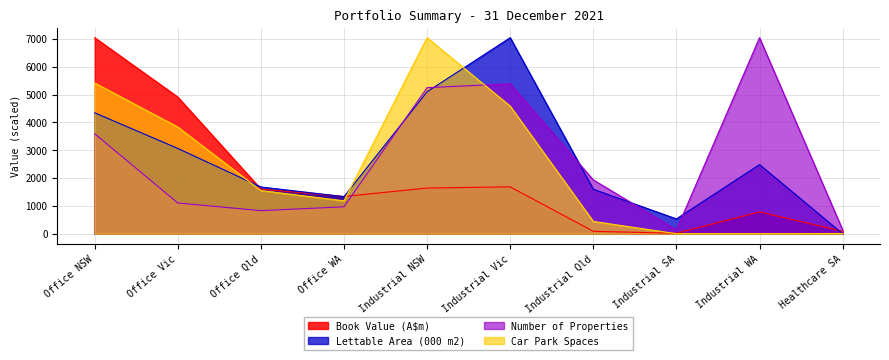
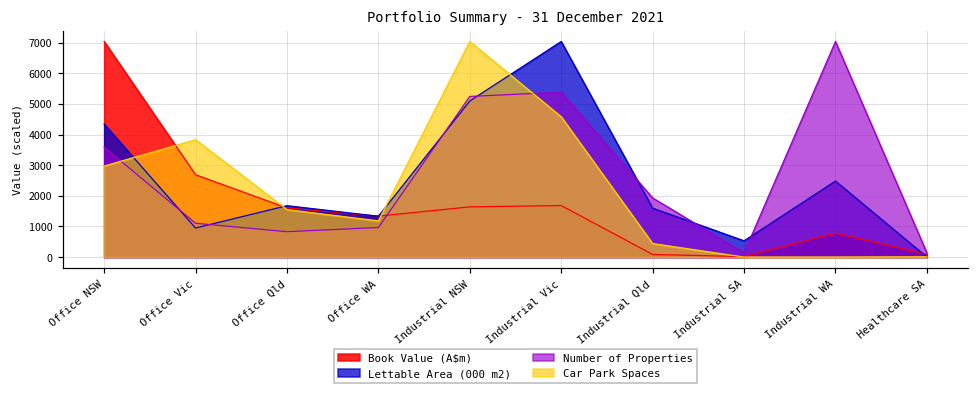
  {
    "Book Value (A$m)": {
      "Office NSW": 7000,
-     "Office Vic": 4900,
+     "Office Vic": 2700,
      "Industrial NSW": 1600,
      "Industrial Vic": 1700,
      "Industrial Qld": 100,
      "Industrial WA": 800
    },
    "Lettable Area (000 m2)": {
      "Office NSW": 4300,
-     "Office Vic": 3100,
+     "Office Vic": 900,
      "Industrial NSW": 5100,
      "Industrial Vic": 7000,
      "Industrial Qld": 1600,
      "Industrial SA": 500,
      "Industrial WA": 2500
    },
    "Number of Properties": {
      "Office NSW": 3600,
      "Office Vic": 1100,
      "Office Qld": 800,
      "Office WA": 1000,
      "Industrial NSW": 5200,
      "Industrial Vic": 5400,
      "Industrial Qld": 1900,
      "Industrial SA": 100,
      "Industrial WA": 7000
    },
    "Car Park Spaces": {
-     "Office NSW": 5400,
+     "Office NSW": 3000,
      "Office Vic": 3800,
      "Office WA": 1200,
      "Industrial NSW": 7000,
      "Industrial Vic": 4600,
      "Industrial Qld": 400,
      "Industrial WA": 0
    }
  }
